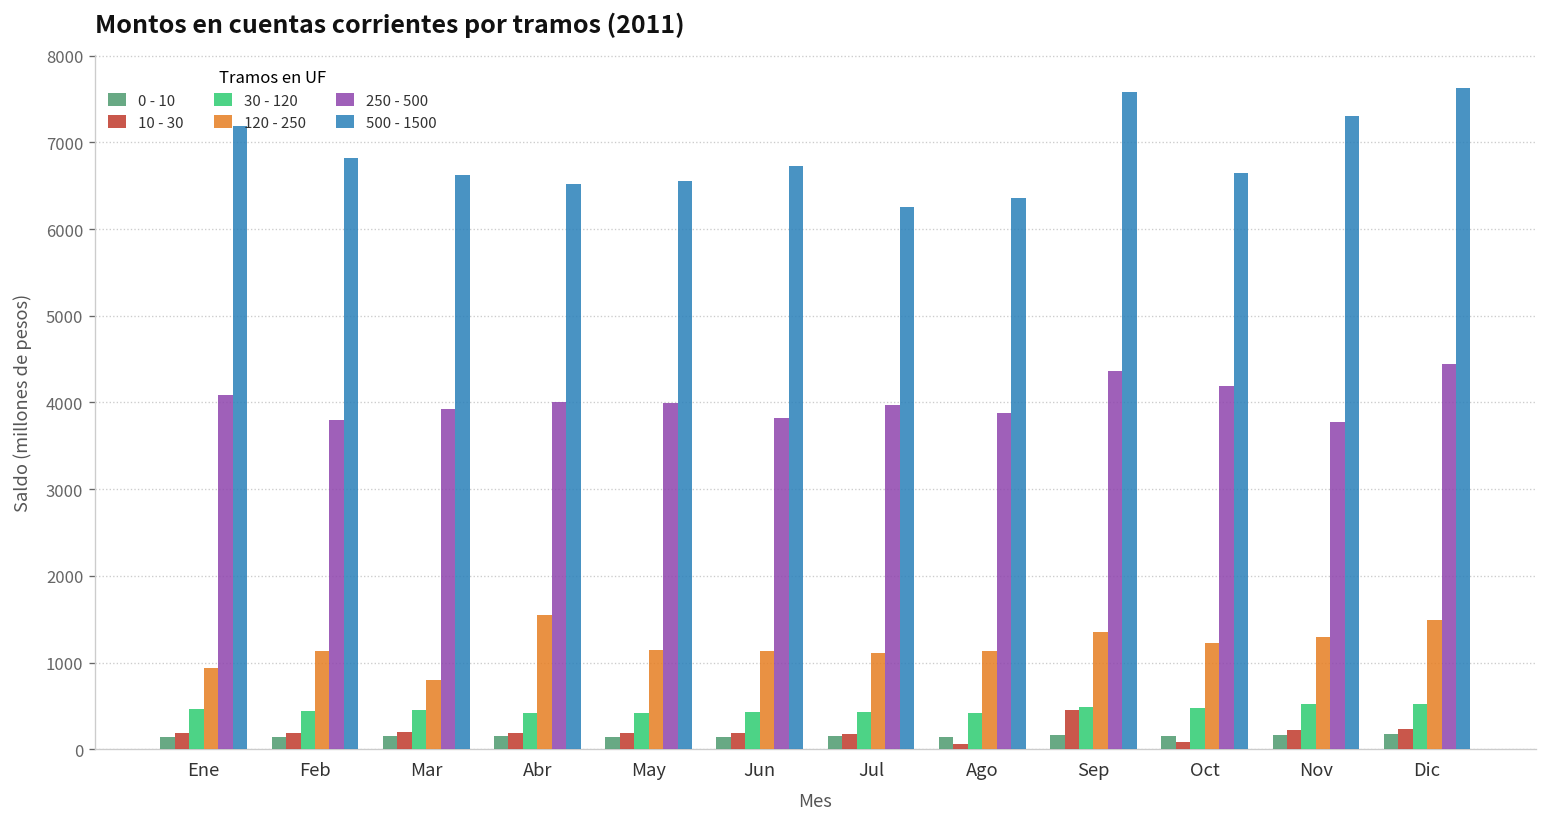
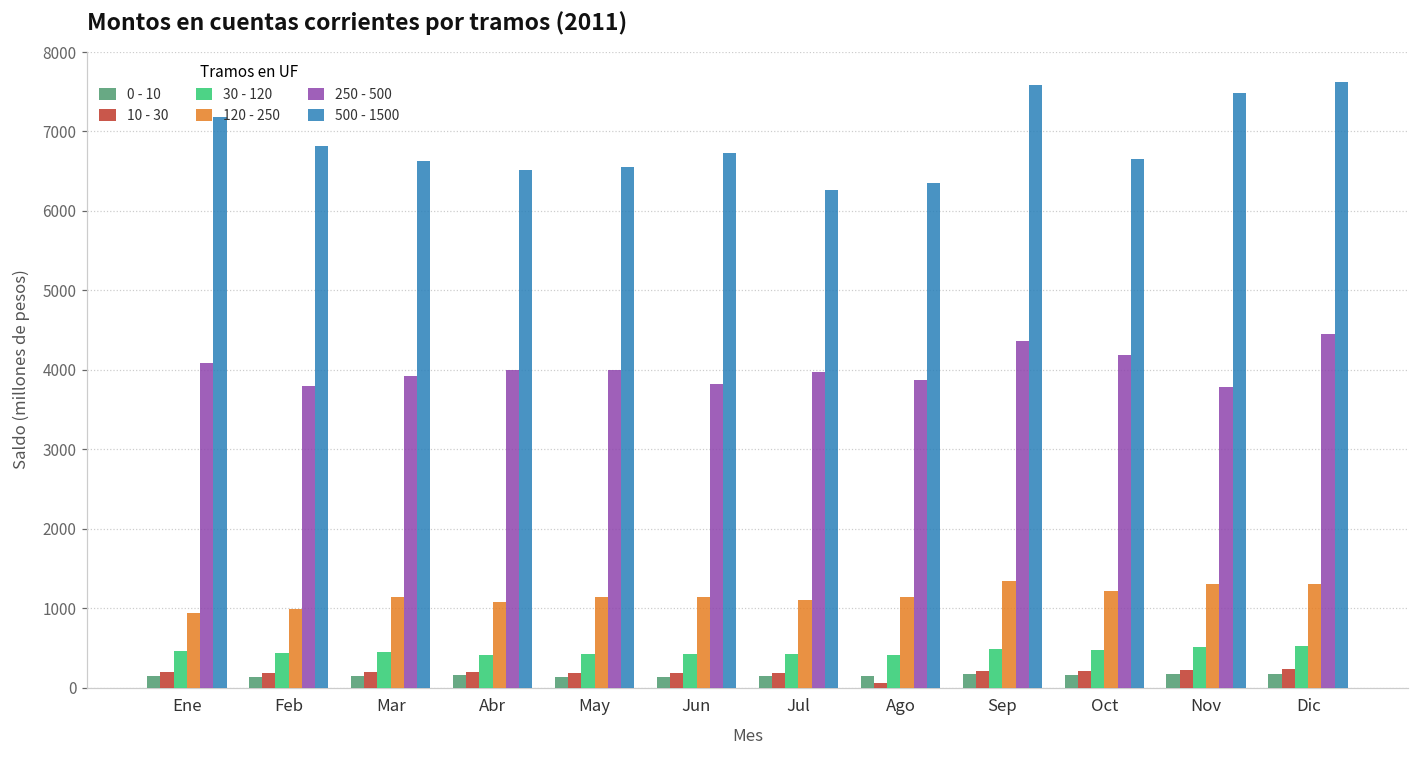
  {
    "10 - 30": {
      "Ene": 200,
      "Feb": 200,
      "Mar": 200,
      "Abr": 200,
      "May": 200,
      "Jun": 200,
      "Jul": 200,
      "Ago": 100,
-     "Sep": 500,
-     "Oct": 100,
+     "Sep": 200,
+     "Oct": 200,
      "Nov": 200,
      "Dic": 200
    },
    "120 - 250": {
      "Ene": 900,
-     "Feb": 1100,
-     "Mar": 800,
-     "Abr": 1500,
+     "Feb": 1000,
+     "Mar": 1100,
+     "Abr": 1100,
      "May": 1100,
      "Jun": 1100,
      "Jul": 1100,
      "Ago": 1100,
      "Sep": 1300,
      "Oct": 1200,
      "Nov": 1300,
-     "Dic": 1500
+     "Dic": 1300
    },
    "250 - 500": {
      "Ene": 4100,
      "Feb": 3800,
      "Mar": 3900,
      "Abr": 4000,
      "May": 4000,
      "Jun": 3800,
      "Jul": 4000,
      "Ago": 3900,
      "Sep": 4400,
      "Oct": 4200,
      "Nov": 3800,
      "Dic": 4400
    },
    "500 - 1500": {
      "Ene": 7200,
      "Feb": 6800,
      "Mar": 6600,
      "Abr": 6500,
      "May": 6600,
      "Jun": 6700,
      "Jul": 6300,
      "Ago": 6400,
      "Sep": 7600,
      "Oct": 6700,
-     "Nov": 7300,
+     "Nov": 7500,
      "Dic": 7600
    }
  }
